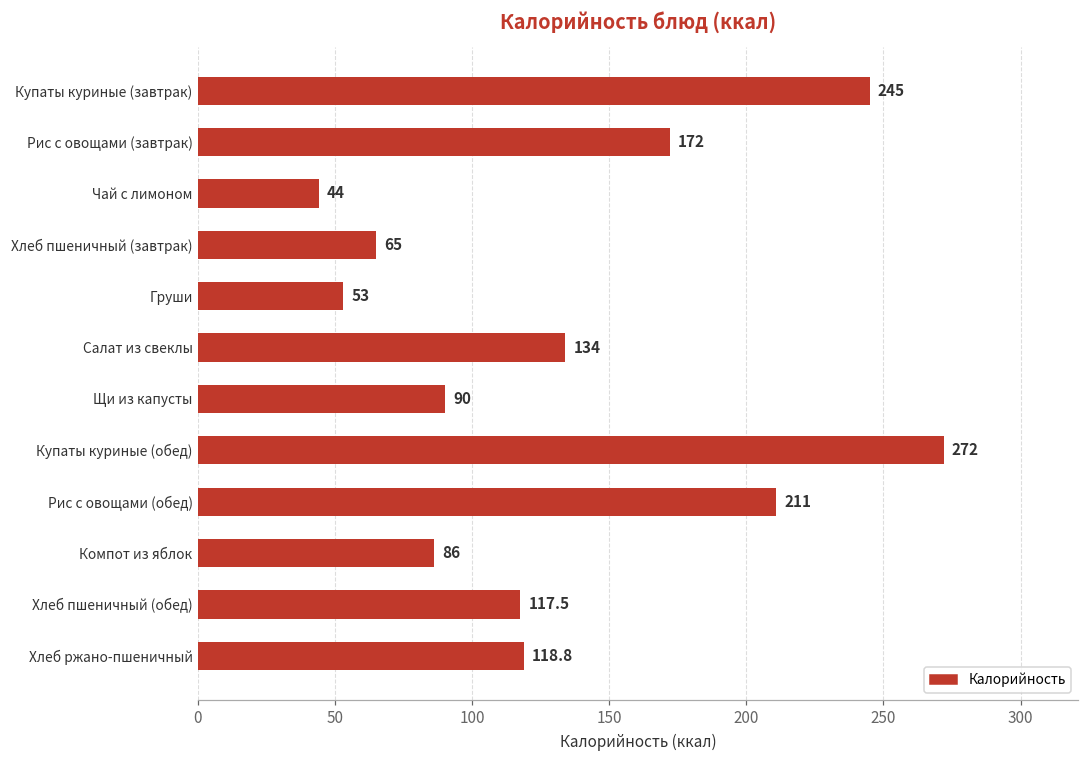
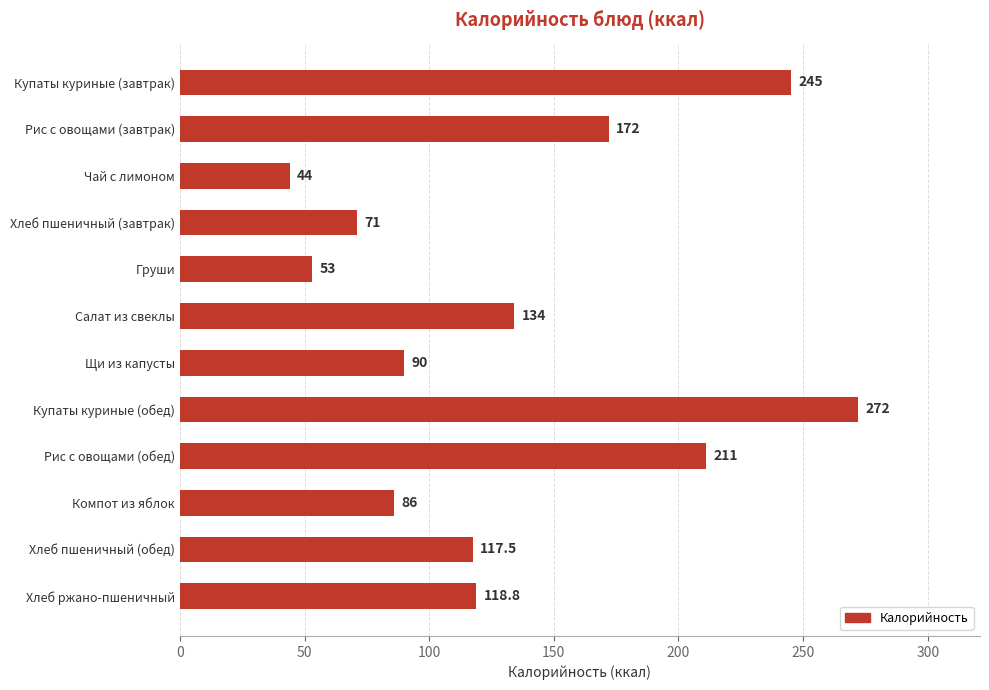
  {
    "Купаты куриные (завтрак)": 245,
    "Рис с овощами (завтрак)": 172,
    "Чай с лимоном": 44,
-   "Хлеб пшеничный (завтрак)": 65,
+   "Хлеб пшеничный (завтрак)": 71,
    "Груши": 53,
    "Салат из свеклы": 134,
    "Щи из капусты": 90,
    "Купаты куриные (обед)": 272,
    "Рис с овощами (обед)": 211,
    "Компот из яблок": 86,
    "Хлеб пшеничный (обед)": 117.5,
    "Хлеб ржано-пшеничный": 118.8
  }
